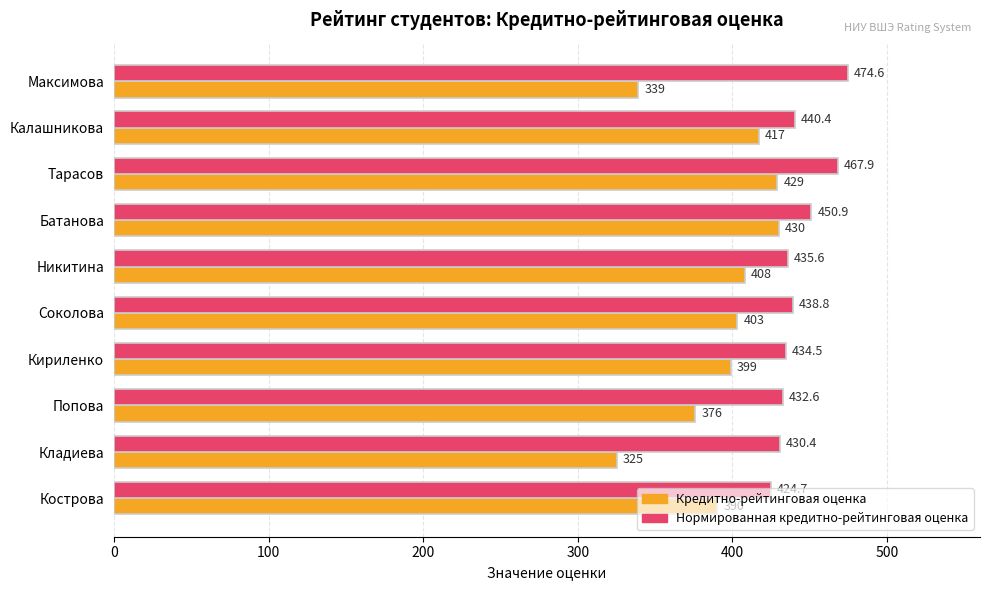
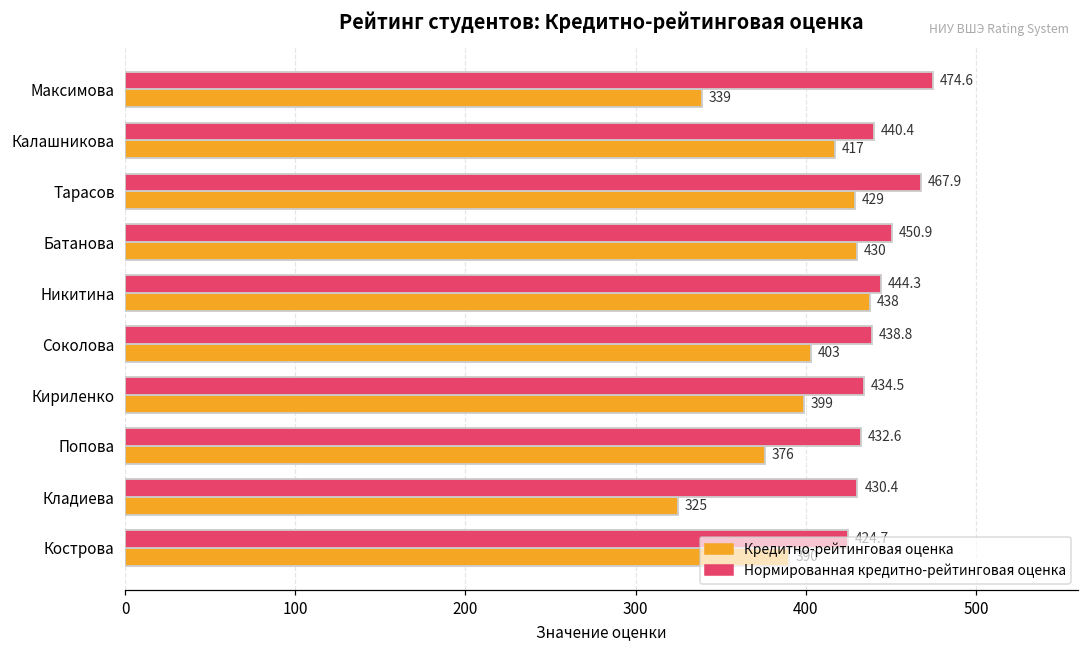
  {
    "Кредитно-рейтинговая оценка": {
      "Максимова": 339,
      "Калашникова": 417,
      "Тарасов": 429,
      "Батанова": 430,
-     "Никитина": 408,
+     "Никитина": 438,
      "Соколова": 403,
      "Кириленко": 399,
      "Попова": 376,
      "Кладиева": 325
    },
    "Нормированная кредитно-рейтинговая оценка": {
      "Максимова": 474.6,
      "Калашникова": 440.4,
      "Тарасов": 467.9,
      "Батанова": 450.9,
-     "Никитина": 435.6,
+     "Никитина": 444.3,
      "Соколова": 438.8,
      "Кириленко": 434.5,
      "Попова": 432.6,
      "Кладиева": 430.4
    }
  }
